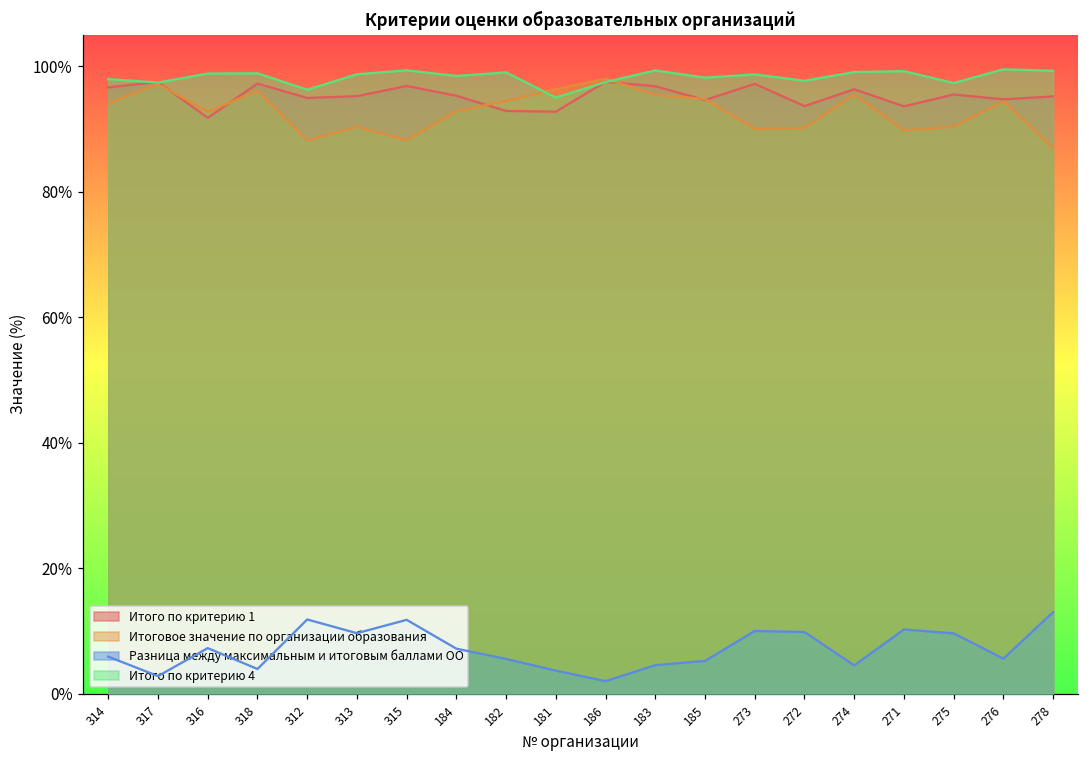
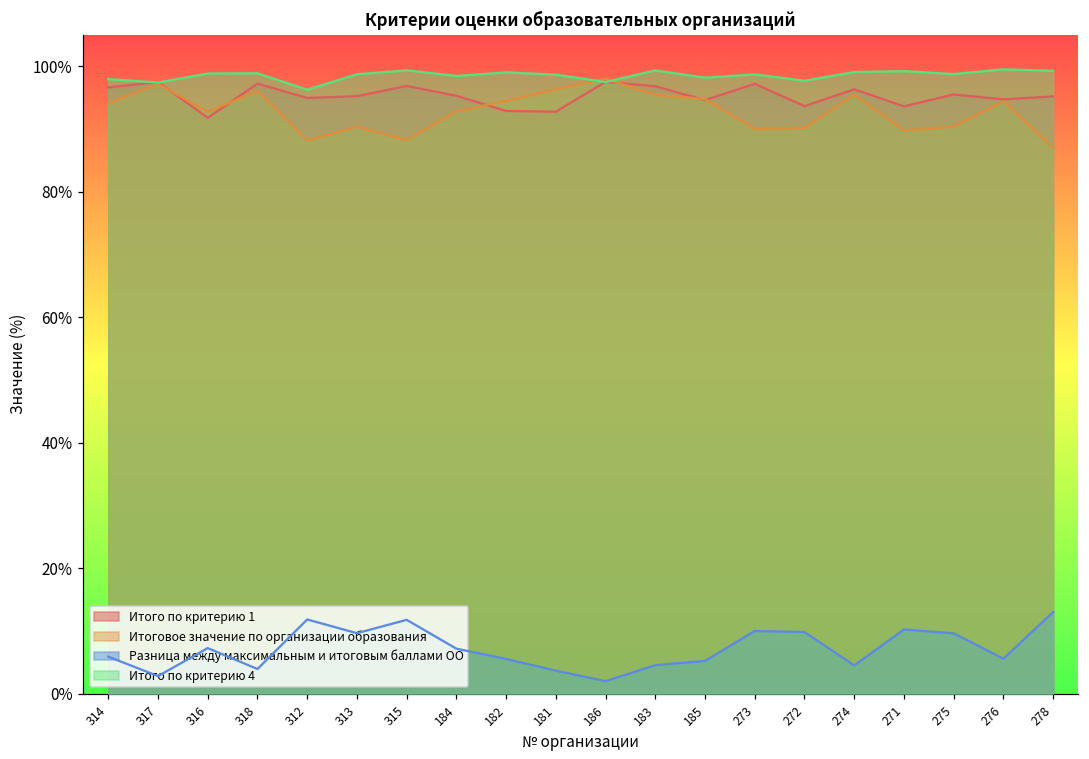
  {
    "Разница между максимальным и итоговым баллами ОО": {
      "182": "6%",
      "181": "4%",
      "186": "2%",
      "183": "5%",
      "185": "5%",
      "273": "10%",
      "272": "10%",
      "274": "4%",
      "271": "10%",
      "275": "10%",
      "276": "6%",
      "278": "13%"
    },
    "Итого по критерию 4": {
      "314": "98%",
      "316": "99%",
      "318": "99%",
      "312": "96%",
      "313": "99%",
      "315": "99%",
      "184": "98%",
      "182": "99%",
-     "181": "95%",
+     "181": "99%",
      "183": "99%",
      "185": "98%",
      "273": "99%",
      "272": "98%",
      "274": "99%",
      "271": "99%",
-     "275": "97%",
+     "275": "99%",
      "276": "100%",
      "278": "99%"
    }
  }
